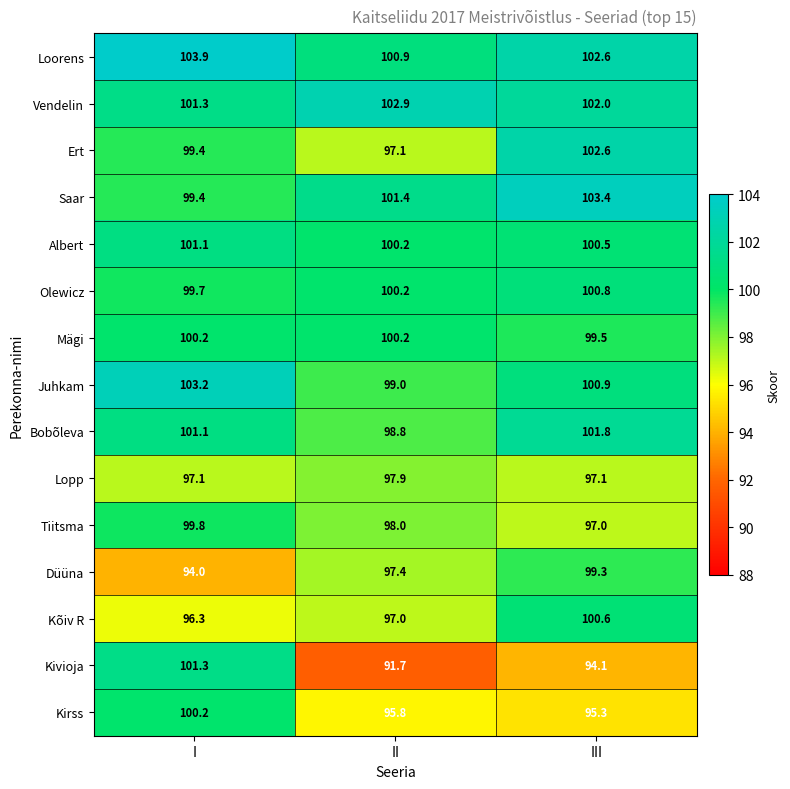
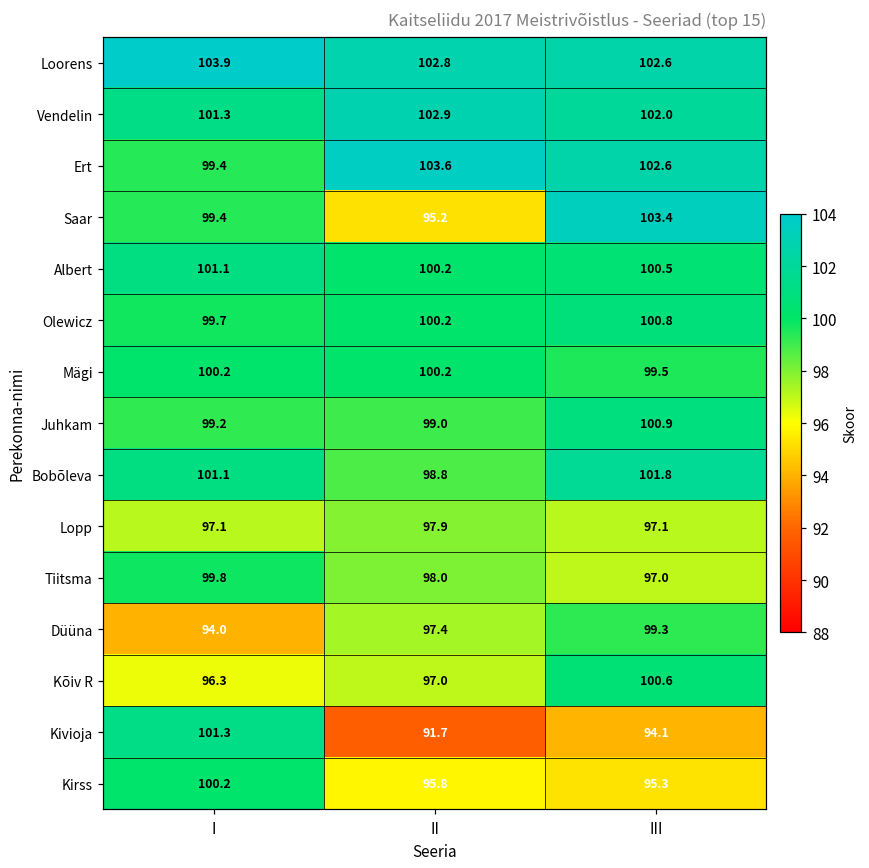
  {
    "Loorens": {
      "I": 103.9,
-     "II": 100.9,
+     "II": 102.8,
      "III": 102.6
    },
    "Vendelin": {
      "I": 101.3,
      "II": 102.9,
      "III": 102.0
    },
    "Ert": {
      "I": 99.4,
-     "II": 97.1,
+     "II": 103.6,
      "III": 102.6
    },
    "Saar": {
      "I": 99.4,
-     "II": 101.4,
+     "II": 95.2,
      "III": 103.4
    },
    "Albert": {
      "I": 101.1,
      "II": 100.2,
      "III": 100.5
    },
    "Olewicz": {
      "I": 99.7,
      "II": 100.2,
      "III": 100.8
    },
    "Mägi": {
      "I": 100.2,
      "II": 100.2,
      "III": 99.5
    },
    "Juhkam": {
-     "I": 103.2,
+     "I": 99.2,
      "II": 99.0,
      "III": 100.9
    },
    "Bobõleva": {
      "I": 101.1,
      "II": 98.8,
      "III": 101.8
    },
    "Lopp": {
      "I": 97.1,
      "II": 97.9,
      "III": 97.1
    },
    "Tiitsma": {
      "I": 99.8,
      "II": 98.0,
      "III": 97.0
    },
    "Düüna": {
      "I": 94.0,
      "II": 97.4,
      "III": 99.3
    },
    "Kõiv R": {
      "I": 96.3,
      "II": 97.0,
      "III": 100.6
    },
    "Kivioja": {
      "I": 101.3,
      "II": 91.7,
      "III": 94.1
    },
    "Kirss": {
      "I": 100.2,
      "II": 95.8,
      "III": 95.3
    }
  }
